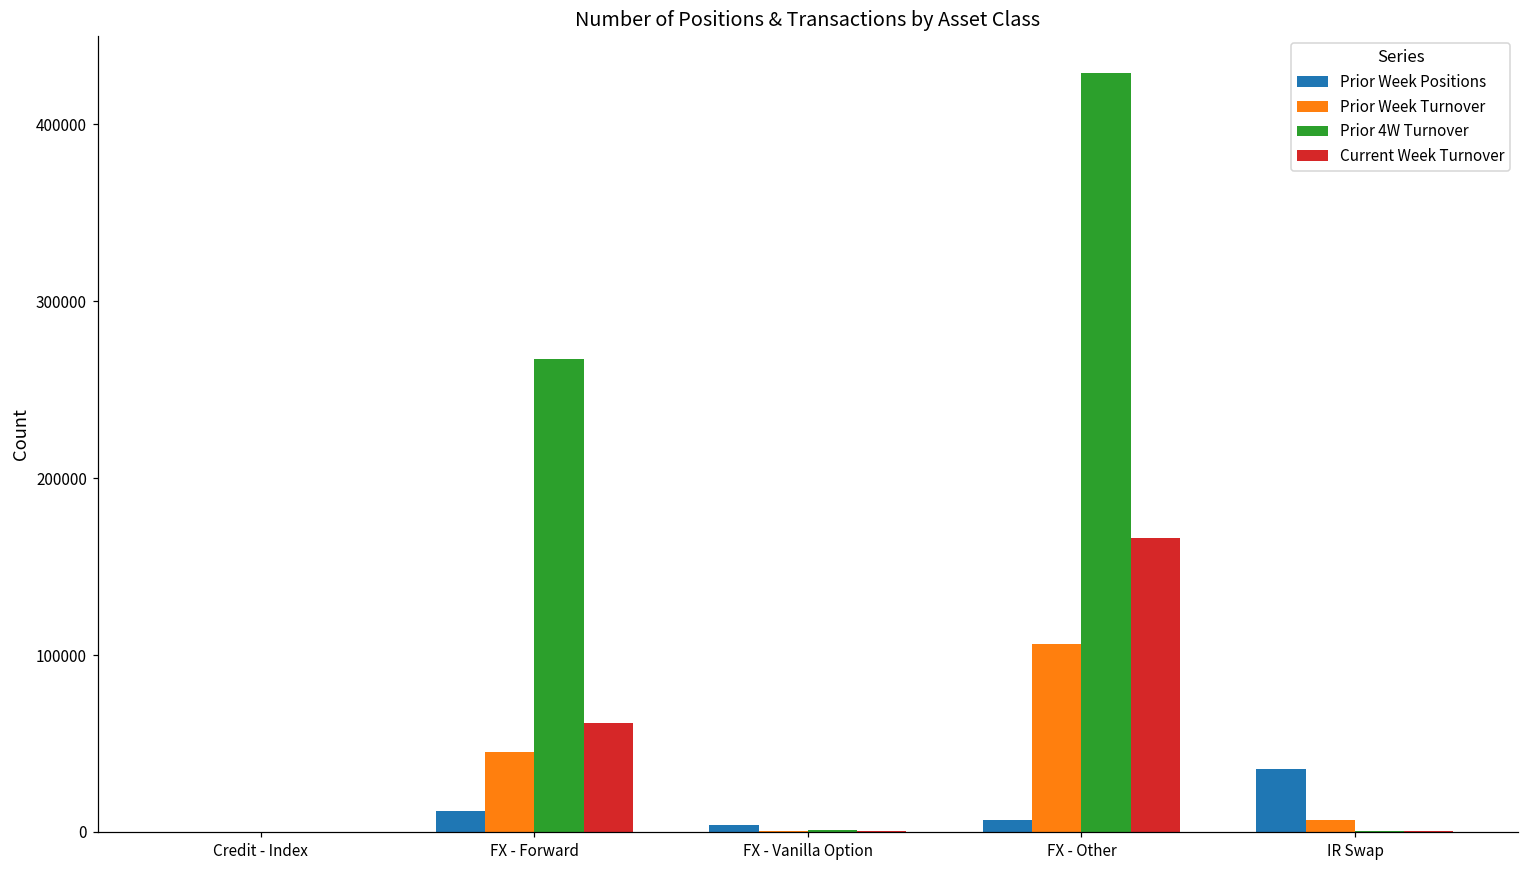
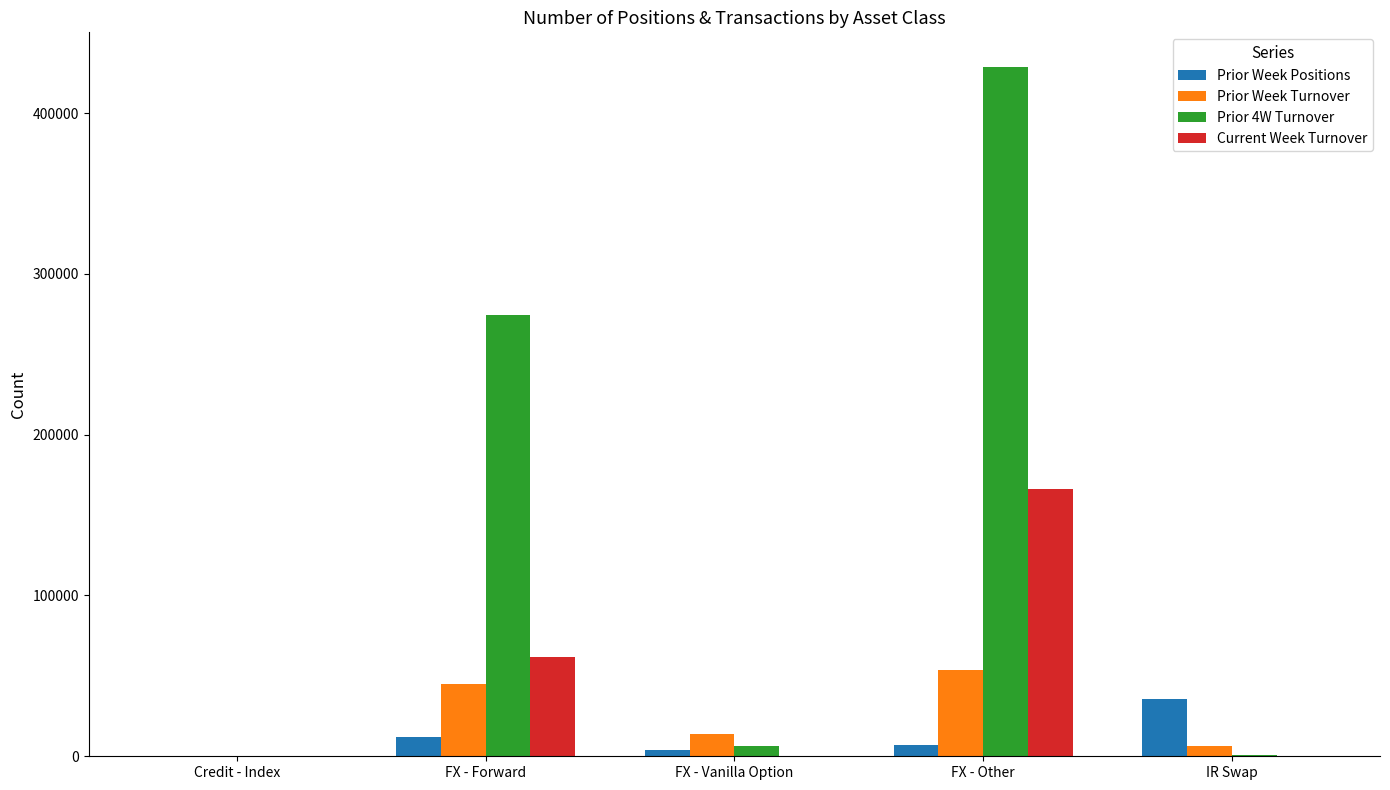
  {
    "Prior Week Positions": {
      "FX - Forward": 12000,
      "FX - Vanilla Option": 4000,
      "FX - Other": 7000,
      "IR Swap": 35000
    },
    "Prior Week Turnover": {
      "Credit - Index": 0,
      "FX - Forward": 45000,
-     "FX - Vanilla Option": 0,
-     "FX - Other": 106000,
+     "FX - Vanilla Option": 14000,
+     "FX - Other": 54000,
      "IR Swap": 7000
    },
    "Prior 4W Turnover": {
-     "FX - Forward": 267000,
-     "FX - Vanilla Option": 1000,
+     "FX - Forward": 275000,
+     "FX - Vanilla Option": 6000,
      "FX - Other": 429000
    },
    "Current Week Turnover": {
      "Credit - Index": 0,
      "FX - Forward": 62000,
      "FX - Other": 166000
    }
  }
